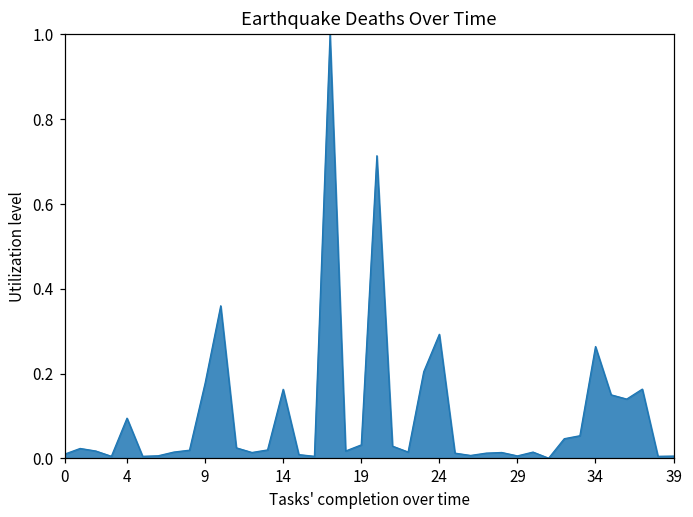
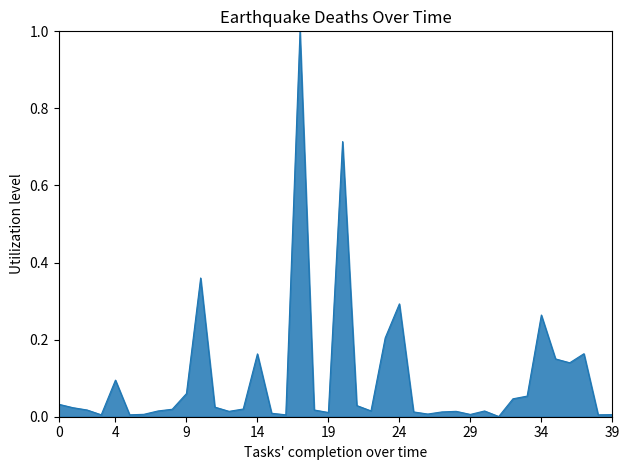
  {
-   "0": 0.01,
+   "0": 0.03,
    "4": 0.10,
-   "9": 0.18,
+   "9": 0.06,
    "14": 0.16,
-   "19": 0.03,
+   "19": 0.01,
    "24": 0.29,
    "29": 0.01,
    "34": 0.26,
    "39": 0.01
  }
